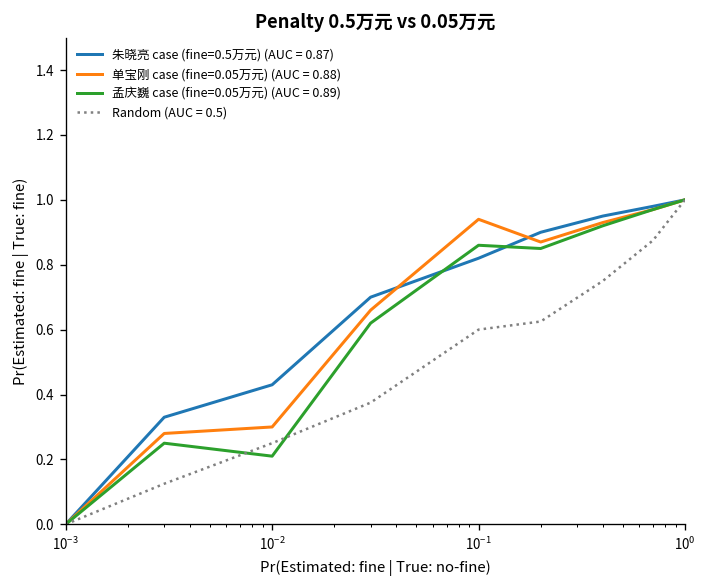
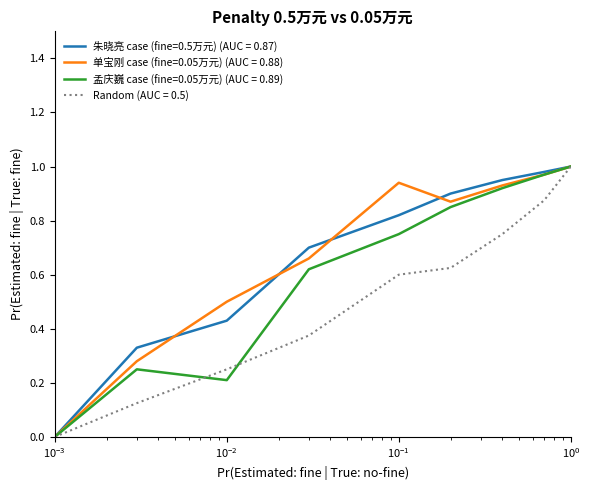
  {
    "朱晓亮 case (fine=0.5万元) (AUC = 0.87)": {
      "10^-2": 0.43,
      "10^-1": 0.82
    },
    "单宝刚 case (fine=0.05万元) (AUC = 0.88)": {
-     "10^-2": 0.3,
+     "10^-2": 0.5,
      "10^-1": 0.94
    },
    "孟庆巍 case (fine=0.05万元) (AUC = 0.89)": {
      "10^-2": 0.21,
-     "10^-1": 0.86
+     "10^-1": 0.75
    },
    "Random (AUC = 0.5)": {
      "10^-2": 0.25,
      "10^-1": 0.60
    }
  }
